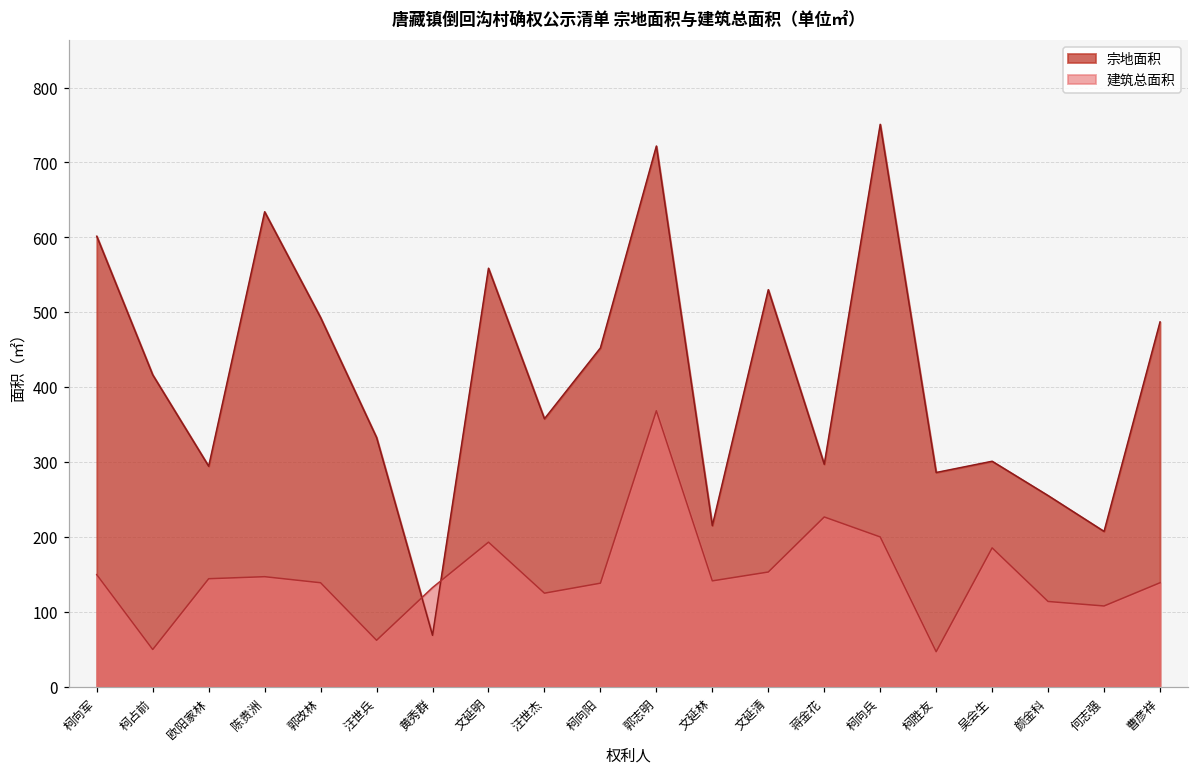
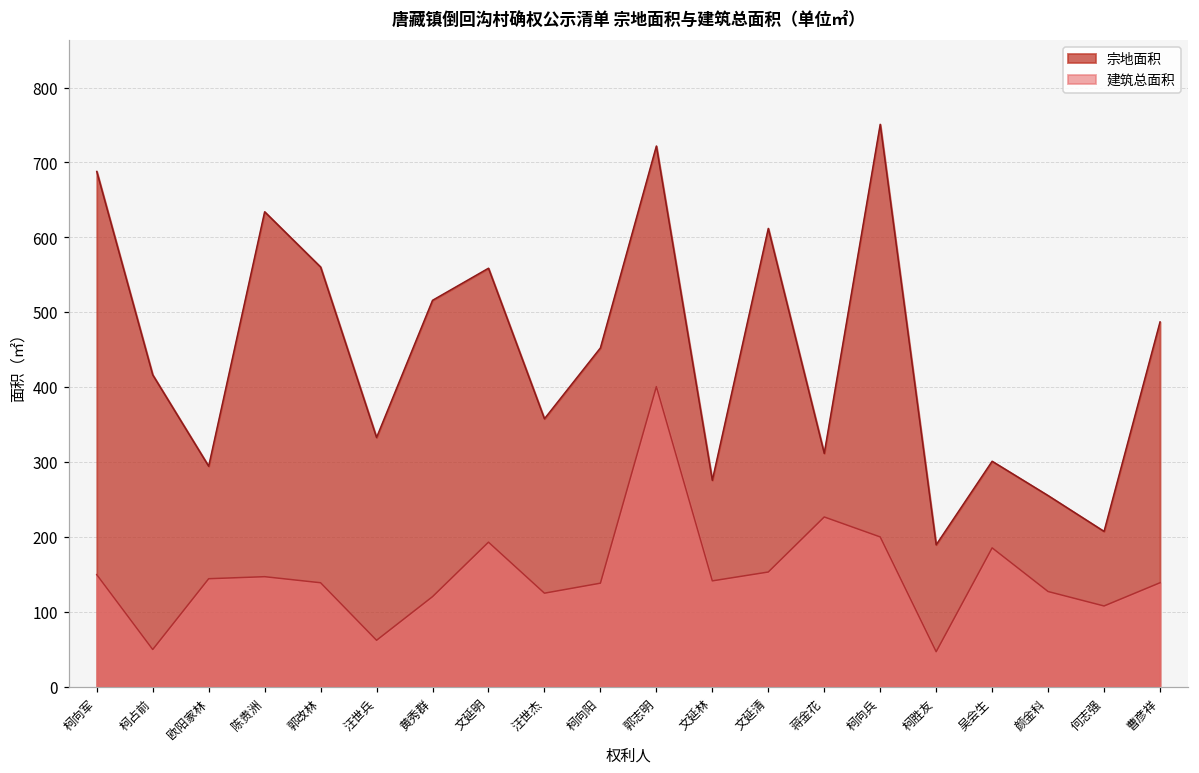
  {
    "宗地面积": {
-     "柯向军": 600,
+     "柯向军": 690,
      "柯占前": 420,
      "欧阳家林": 290,
      "陈贵洲": 630,
-     "郭改林": 490,
+     "郭改林": 560,
      "汪世兵": 330,
-     "黄秀群": 70,
+     "黄秀群": 520,
      "文延明": 560,
      "汪世杰": 360,
      "柯向阳": 450,
      "郭志明": 720,
-     "文延林": 220,
-     "文延清": 530,
-     "蒋金花": 300,
+     "文延林": 280,
+     "文延清": 610,
+     "蒋金花": 310,
      "柯向兵": 750,
-     "柯胜友": 290,
+     "柯胜友": 190,
      "吴会生": 300,
      "颜金科": 260,
      "何志强": 210,
      "曹彦祥": 490
    },
    "建筑总面积": {
      "柯向军": 150,
      "柯占前": 50,
      "欧阳家林": 140,
      "陈贵洲": 150,
      "郭改林": 140,
      "汪世兵": 60,
-     "黄秀群": 130,
+     "黄秀群": 120,
      "文延明": 190,
      "汪世杰": 120,
      "柯向阳": 140,
-     "郭志明": 370,
+     "郭志明": 400,
      "文延林": 140,
      "文延清": 150,
      "蒋金花": 230,
      "柯向兵": 200,
      "柯胜友": 50,
      "吴会生": 190,
-     "颜金科": 110,
+     "颜金科": 130,
      "何志强": 110,
      "曹彦祥": 140
    }
  }
